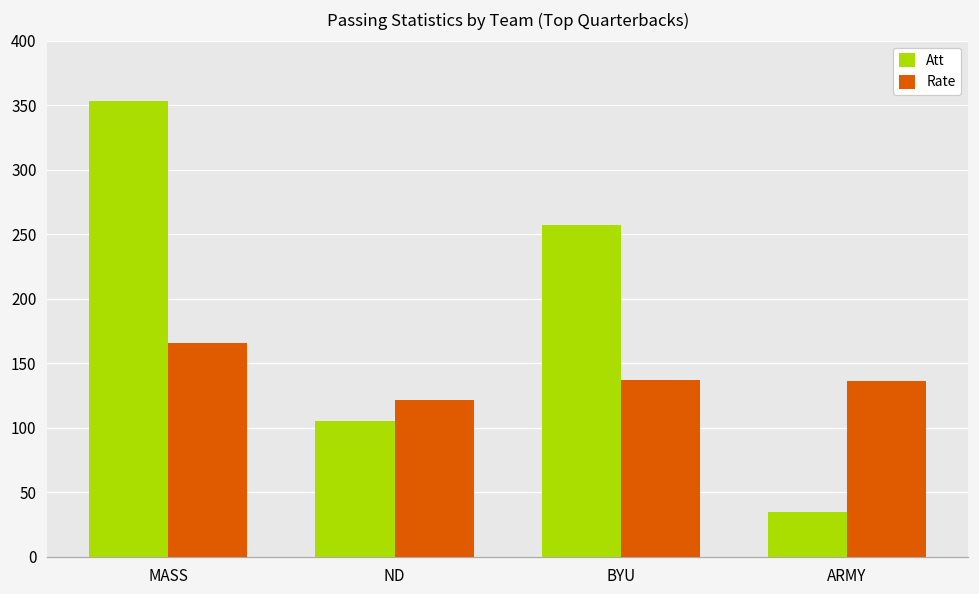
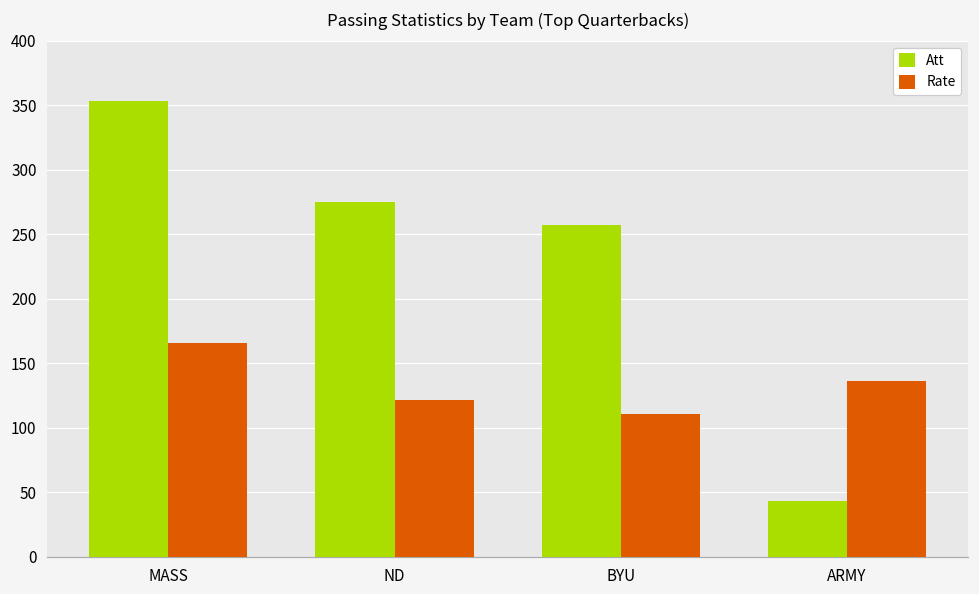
  {
    "Att": {
      "MASS": 353,
-     "ND": 105,
+     "ND": 275,
      "BYU": 257,
-     "ARMY": 35
+     "ARMY": 43
    },
    "Rate": {
      "MASS": 166,
      "ND": 121,
-     "BYU": 138,
+     "BYU": 111,
      "ARMY": 137
    }
  }
